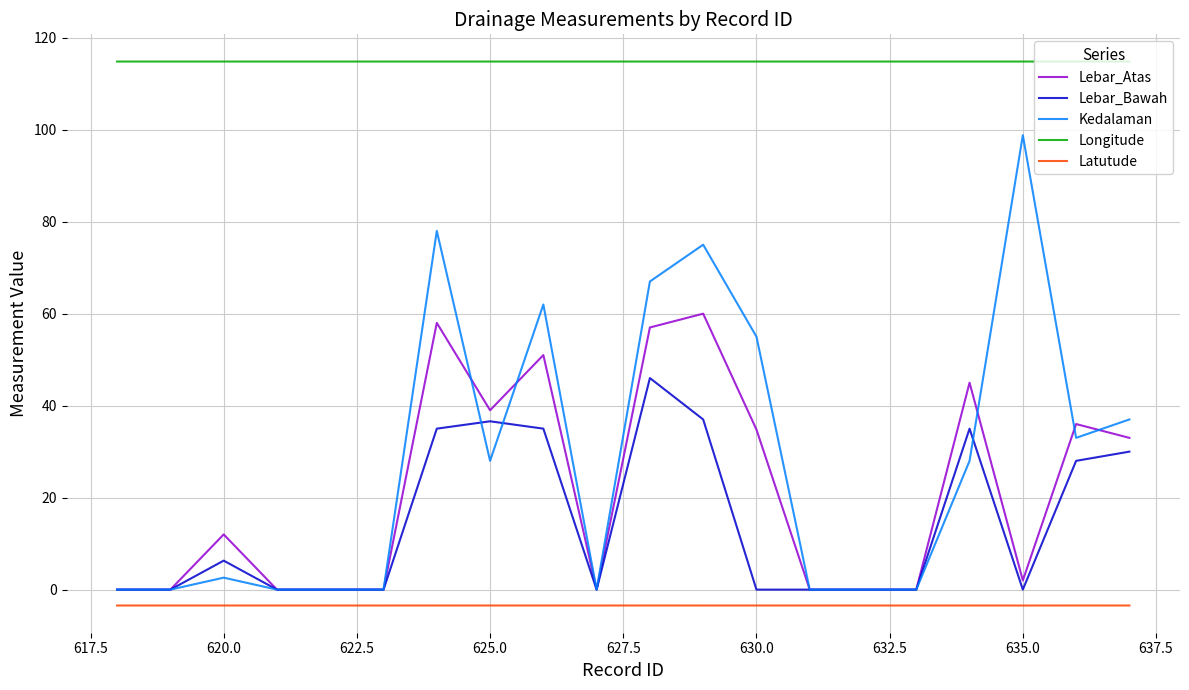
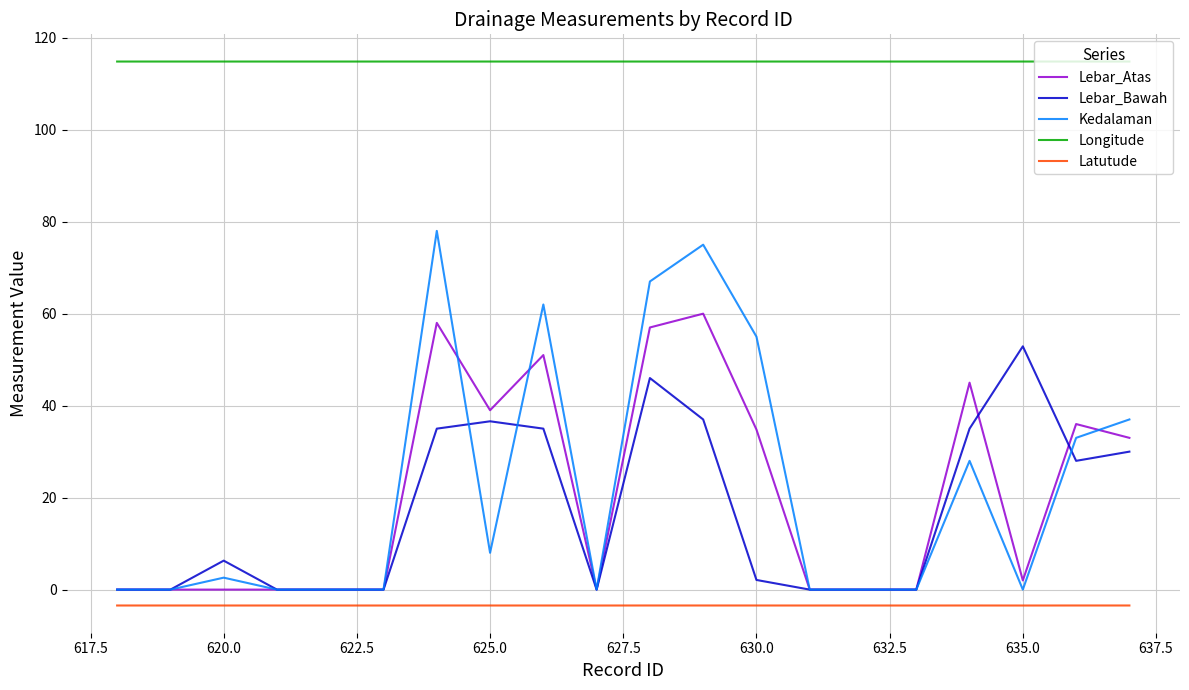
  {
    "Lebar_Atas": {
-     "620.0": 12,
+     "620.0": 0,
      "625.0": 39,
      "630.0": 35,
      "635.0": 2
    },
    "Lebar_Bawah": {
      "620.0": 6,
      "625.0": 37,
-     "630.0": 0,
-     "635.0": 0
+     "630.0": 2,
+     "635.0": 53
    },
    "Kedalaman": {
      "620.0": 3,
-     "625.0": 28,
+     "625.0": 8,
      "630.0": 55,
-     "635.0": 99
+     "635.0": 0
    },
    "Longitude": {
      "620.0": 115,
      "625.0": 115,
      "630.0": 115,
      "635.0": 115
    },
    "Latutude": {
      "620.0": -3,
      "625.0": -3,
      "630.0": -3,
      "635.0": -3
    }
  }
